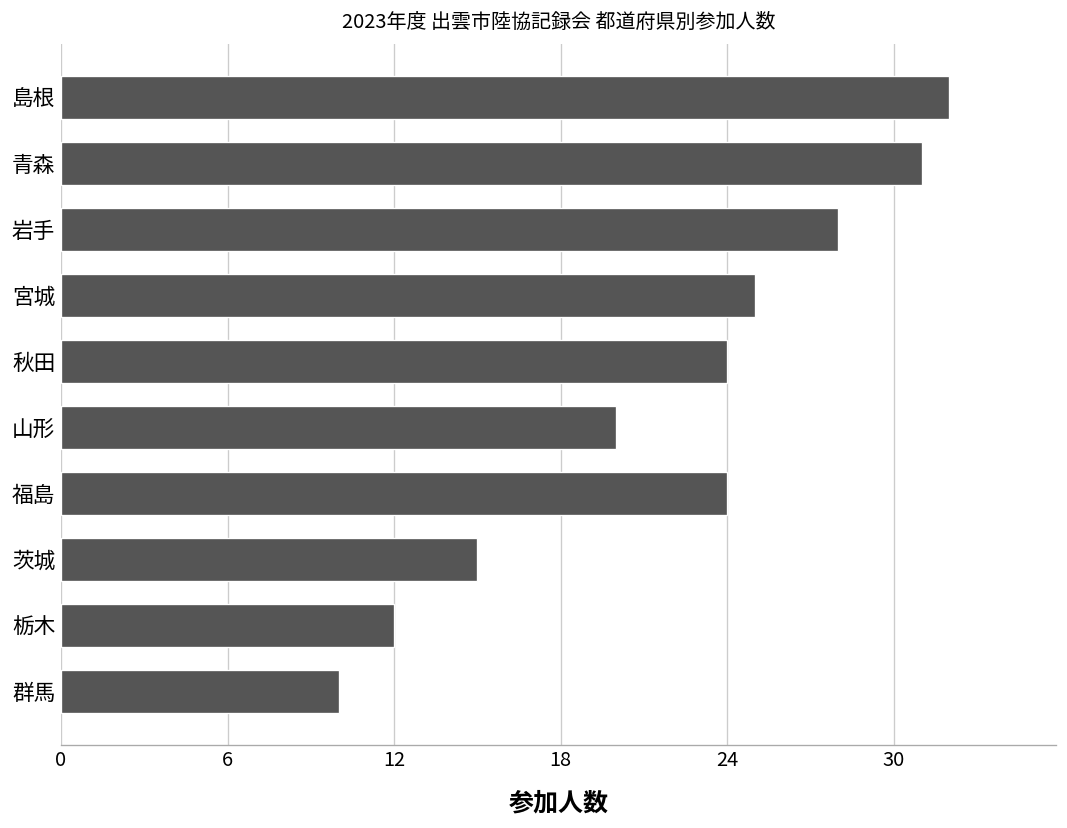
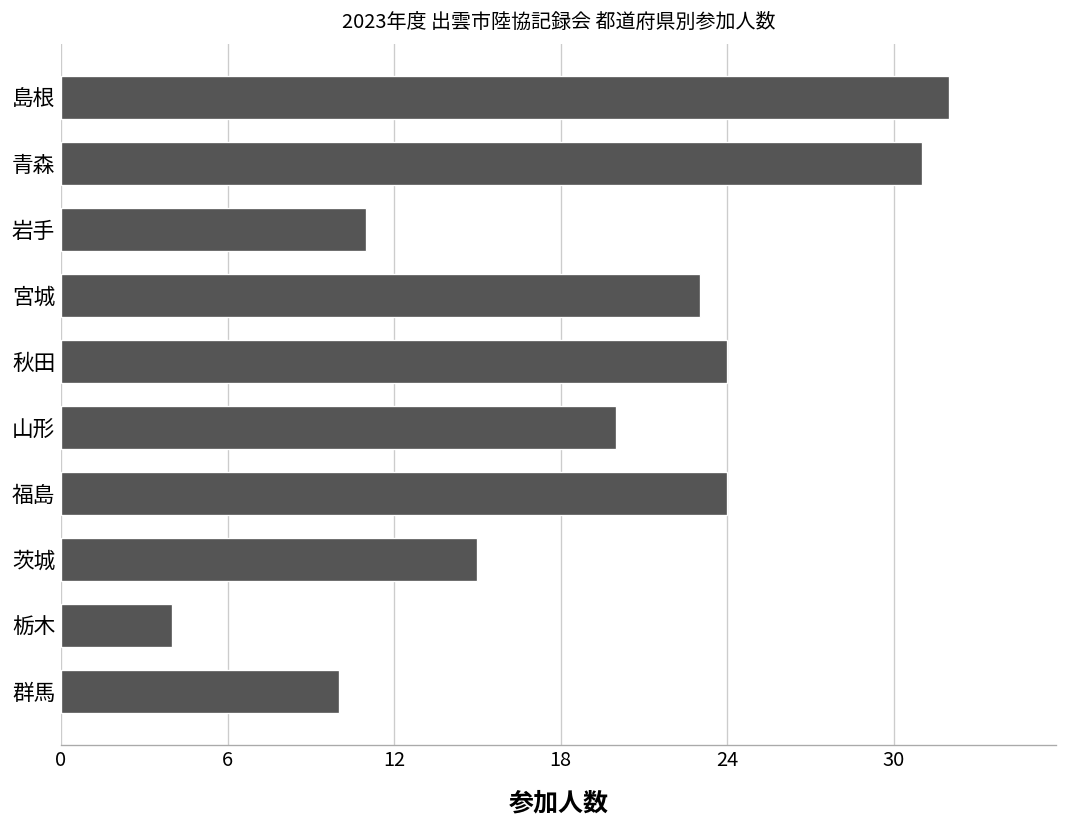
  {
    "島根": 32,
    "青森": 31,
-   "岩手": 28,
-   "宮城": 25,
+   "岩手": 11,
+   "宮城": 23,
    "秋田": 24,
    "山形": 20,
    "福島": 24,
    "茨城": 15,
-   "栃木": 12,
+   "栃木": 4,
    "群馬": 10
  }
